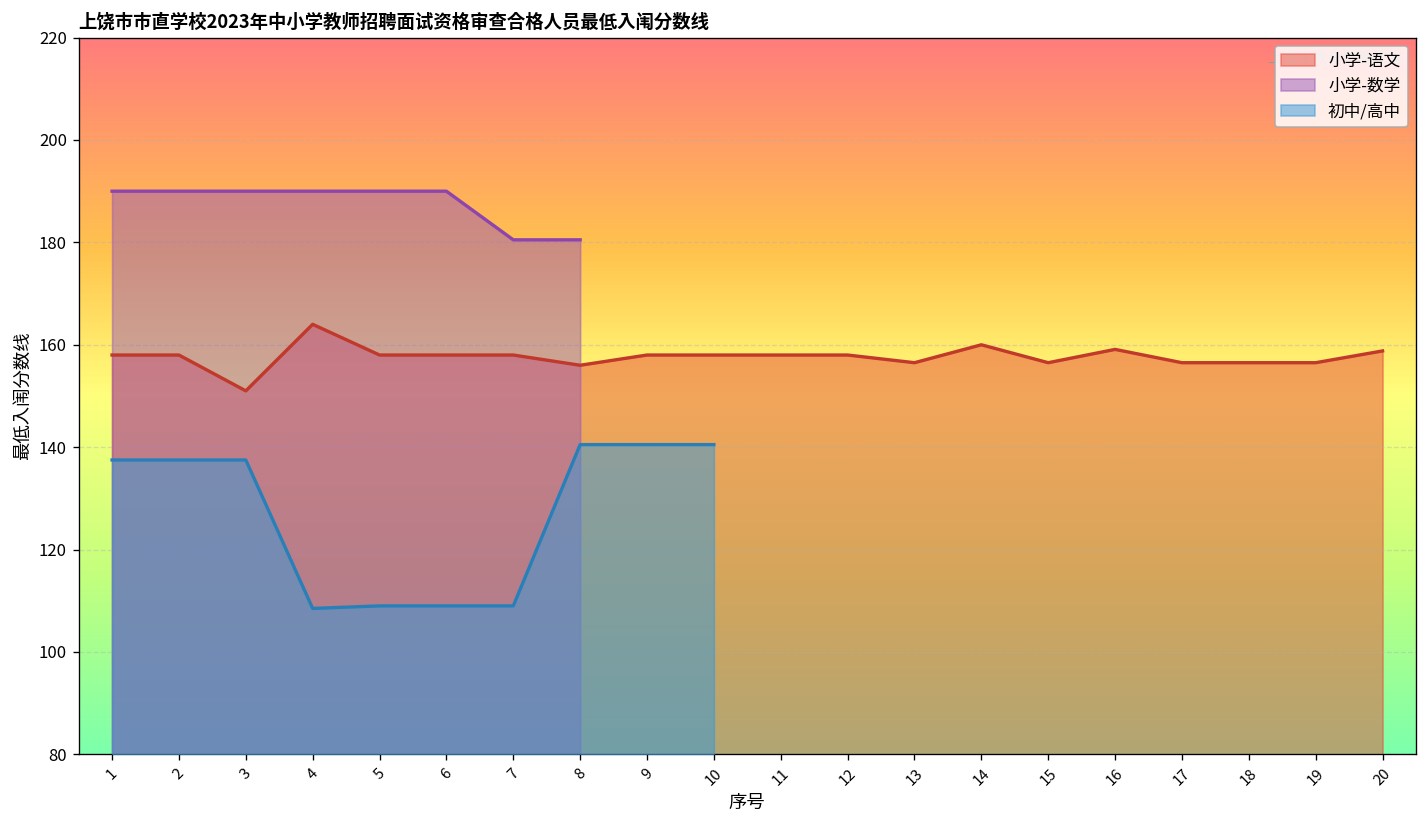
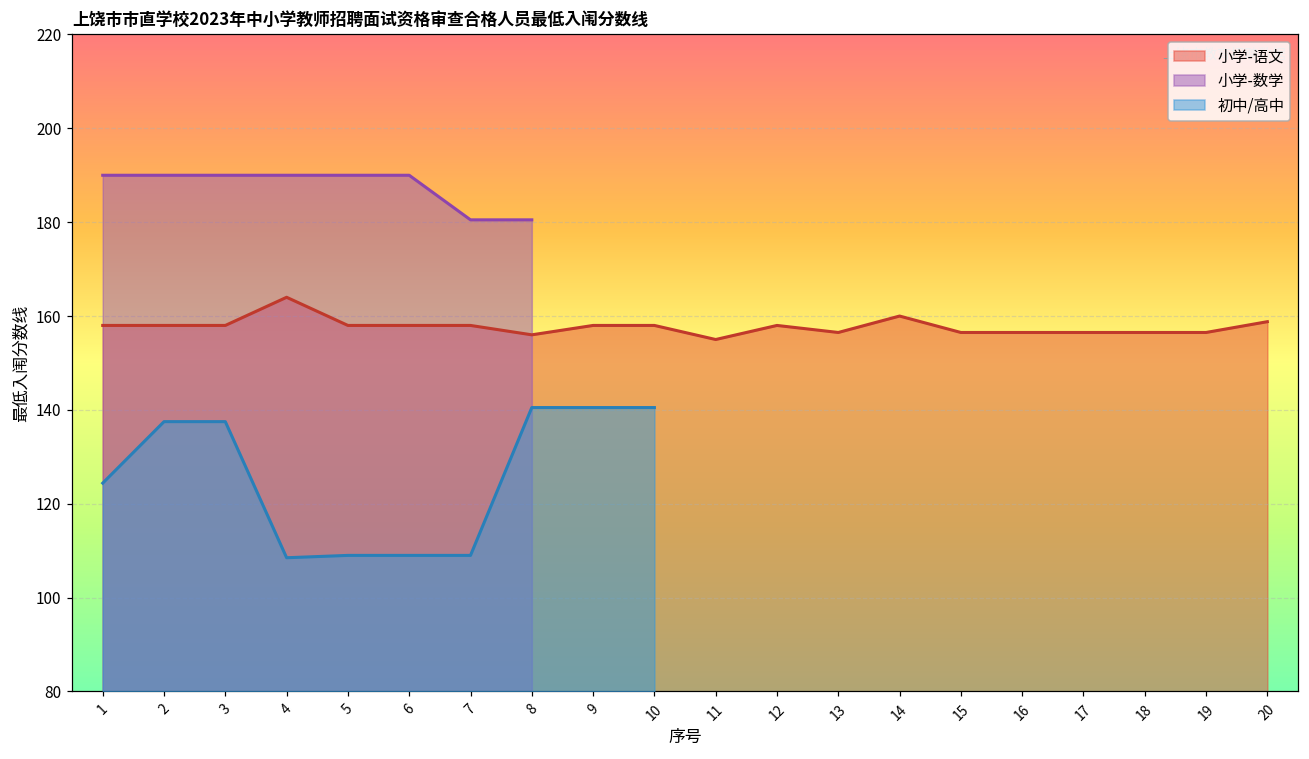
  {
    "小学-语文": {
      "1": 158,
      "2": 158,
-     "3": 151,
+     "3": 158,
      "4": 164,
      "5": 158,
      "6": 158,
      "7": 158,
      "8": 156,
      "9": 158,
      "10": 158,
-     "11": 158,
+     "11": 155,
      "12": 158,
      "13": 157,
      "14": 160,
      "15": 157,
-     "16": 159,
+     "16": 157,
      "17": 157,
      "18": 157,
      "19": 157,
      "20": 159
    },
    "小学-数学": {
      "1": 190,
      "2": 190,
      "3": 190,
      "4": 190,
      "5": 190,
      "6": 190,
      "7": 181,
      "8": 181
    },
    "初中/高中": {
-     "1": 138,
+     "1": 124,
      "2": 138,
      "3": 138,
      "4": 109,
      "5": 109,
      "6": 109,
      "7": 109,
      "8": 141,
      "9": 141,
      "10": 141
    }
  }
